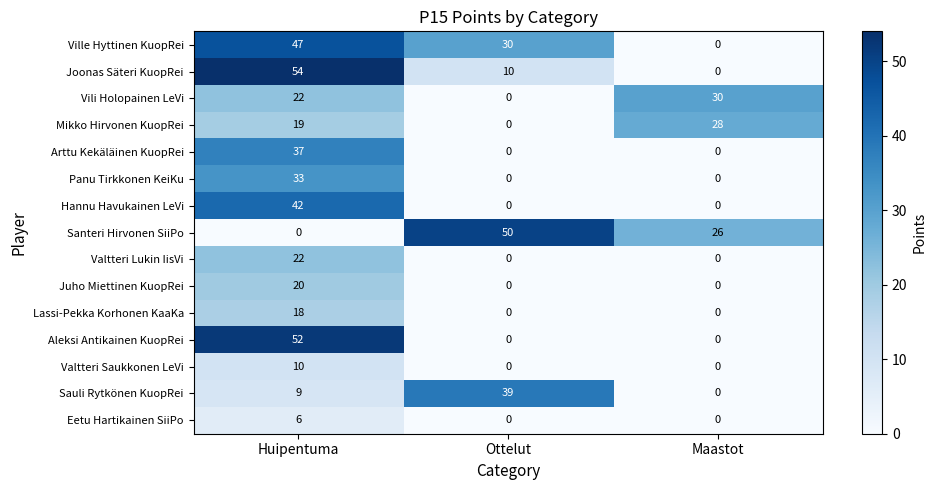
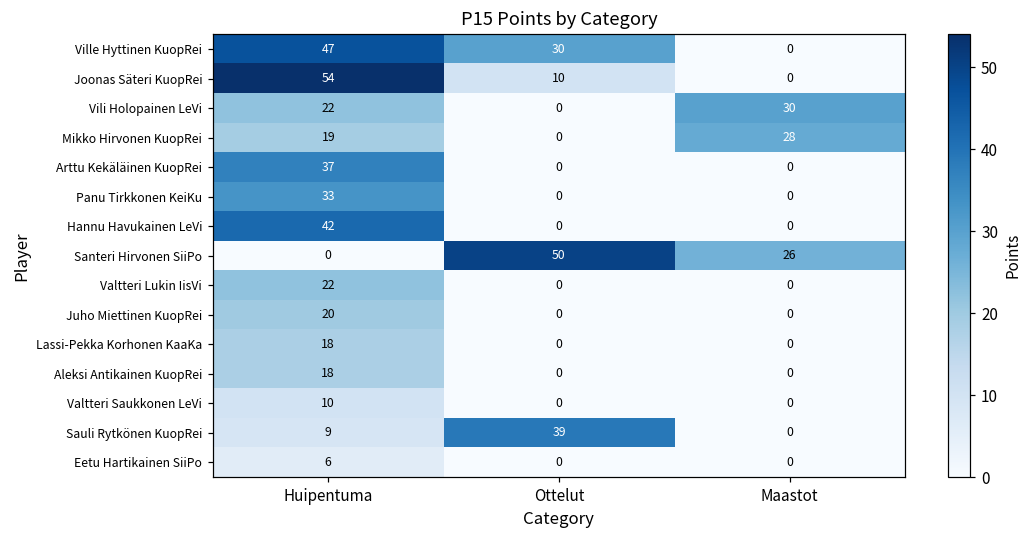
  {
    "Ville Hyttinen KuopRei": {
      "Huipentuma": 47,
      "Ottelut": 30,
      "Maastot": 0
    },
    "Joonas Säteri KuopRei": {
      "Huipentuma": 54,
      "Ottelut": 10,
      "Maastot": 0
    },
    "Vili Holopainen LeVi": {
      "Huipentuma": 22,
      "Ottelut": 0,
      "Maastot": 30
    },
    "Mikko Hirvonen KuopRei": {
      "Huipentuma": 19,
      "Ottelut": 0,
      "Maastot": 28
    },
    "Arttu Kekäläinen KuopRei": {
      "Huipentuma": 37,
      "Ottelut": 0,
      "Maastot": 0
    },
    "Panu Tirkkonen KeiKu": {
      "Huipentuma": 33,
      "Ottelut": 0,
      "Maastot": 0
    },
    "Hannu Havukainen LeVi": {
      "Huipentuma": 42,
      "Ottelut": 0,
      "Maastot": 0
    },
    "Santeri Hirvonen SiiPo": {
      "Huipentuma": 0,
      "Ottelut": 50,
      "Maastot": 26
    },
    "Valtteri Lukin IisVi": {
      "Huipentuma": 22,
      "Ottelut": 0,
      "Maastot": 0
    },
    "Juho Miettinen KuopRei": {
      "Huipentuma": 20,
      "Ottelut": 0,
      "Maastot": 0
    },
    "Lassi-Pekka Korhonen KaaKa": {
      "Huipentuma": 18,
      "Ottelut": 0,
      "Maastot": 0
    },
    "Aleksi Antikainen KuopRei": {
-     "Huipentuma": 52,
+     "Huipentuma": 18,
      "Ottelut": 0,
      "Maastot": 0
    },
    "Valtteri Saukkonen LeVi": {
      "Huipentuma": 10,
      "Ottelut": 0,
      "Maastot": 0
    },
    "Sauli Rytkönen KuopRei": {
      "Huipentuma": 9,
      "Ottelut": 39,
      "Maastot": 0
    },
    "Eetu Hartikainen SiiPo": {
      "Huipentuma": 6,
      "Ottelut": 0,
      "Maastot": 0
    }
  }
